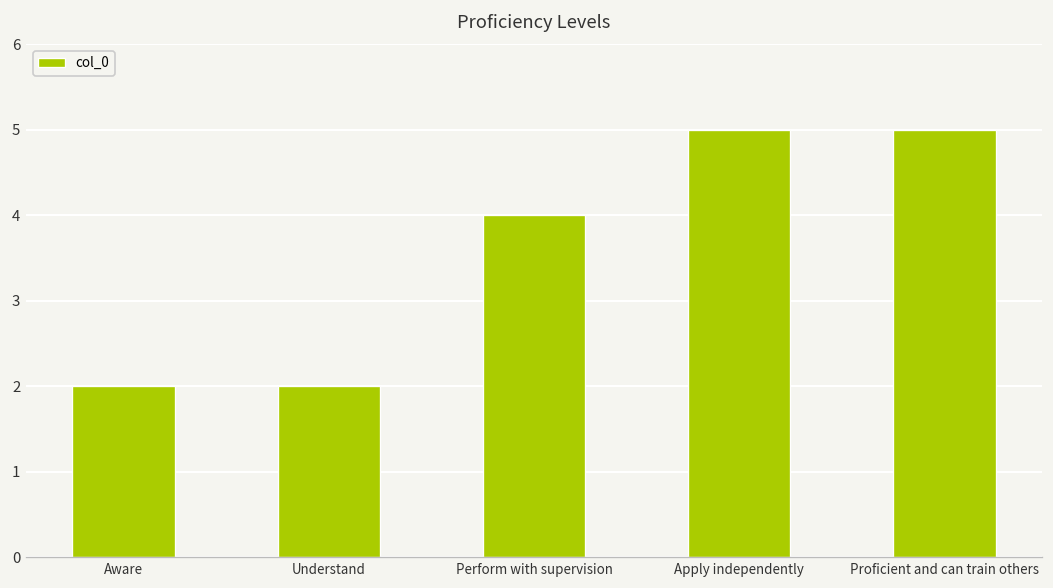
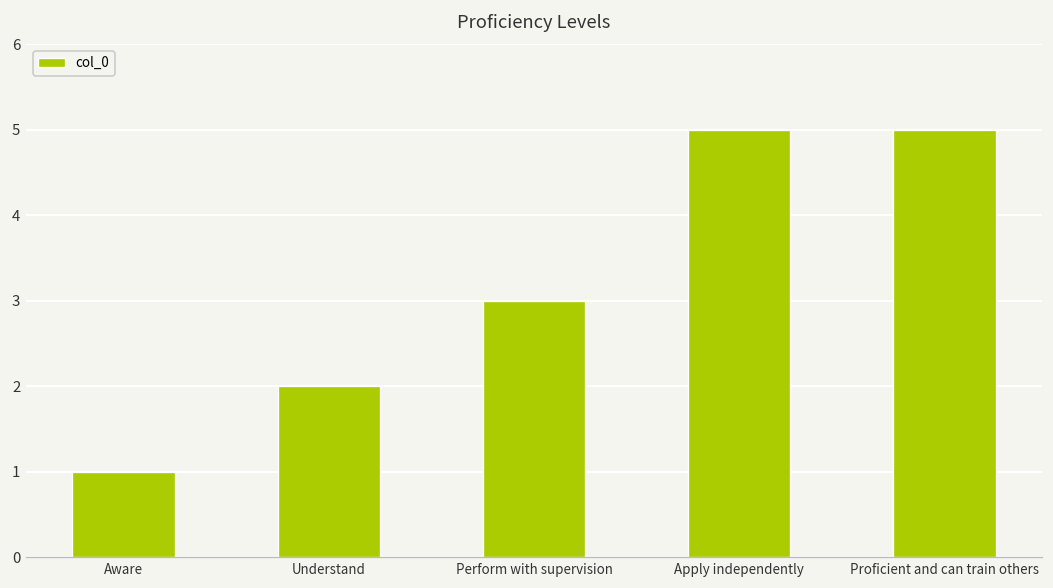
  {
-   "Aware": 2,
+   "Aware": 1,
    "Understand": 2,
-   "Perform with supervision": 4,
+   "Perform with supervision": 3,
    "Apply independently": 5,
    "Proficient and can train others": 5
  }
